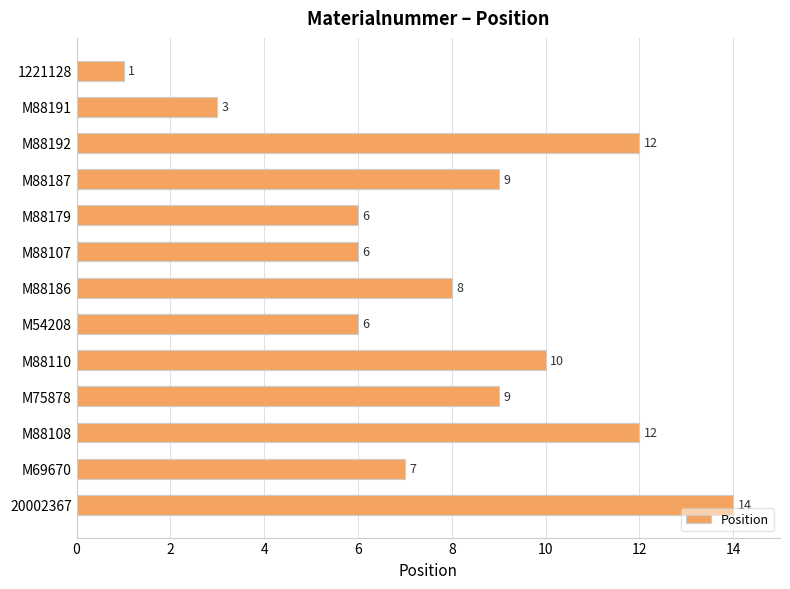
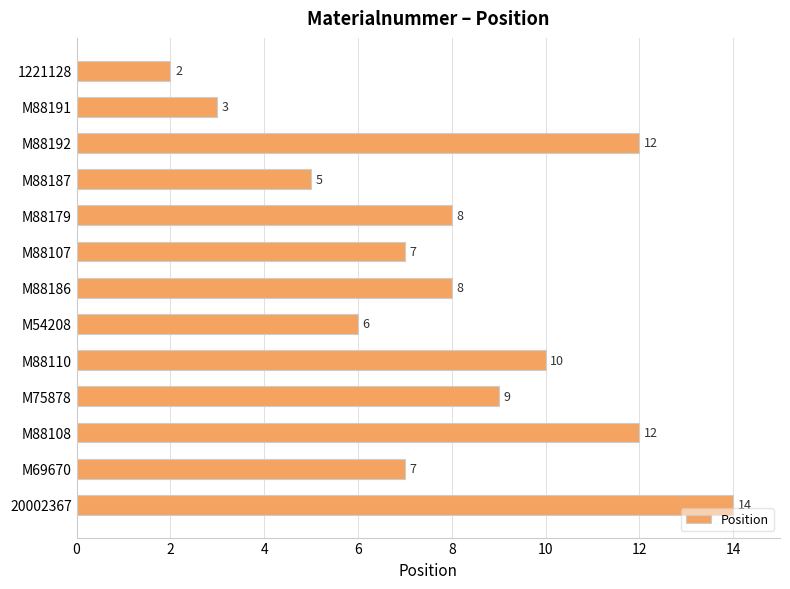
  {
-   "1221128": 1,
+   "1221128": 2,
    "M88191": 3,
    "M88192": 12,
-   "M88187": 9,
-   "M88179": 6,
-   "M88107": 6,
+   "M88187": 5,
+   "M88179": 8,
+   "M88107": 7,
    "M88186": 8,
    "M54208": 6,
    "M88110": 10,
    "M75878": 9,
    "M88108": 12,
    "M69670": 7
  }
